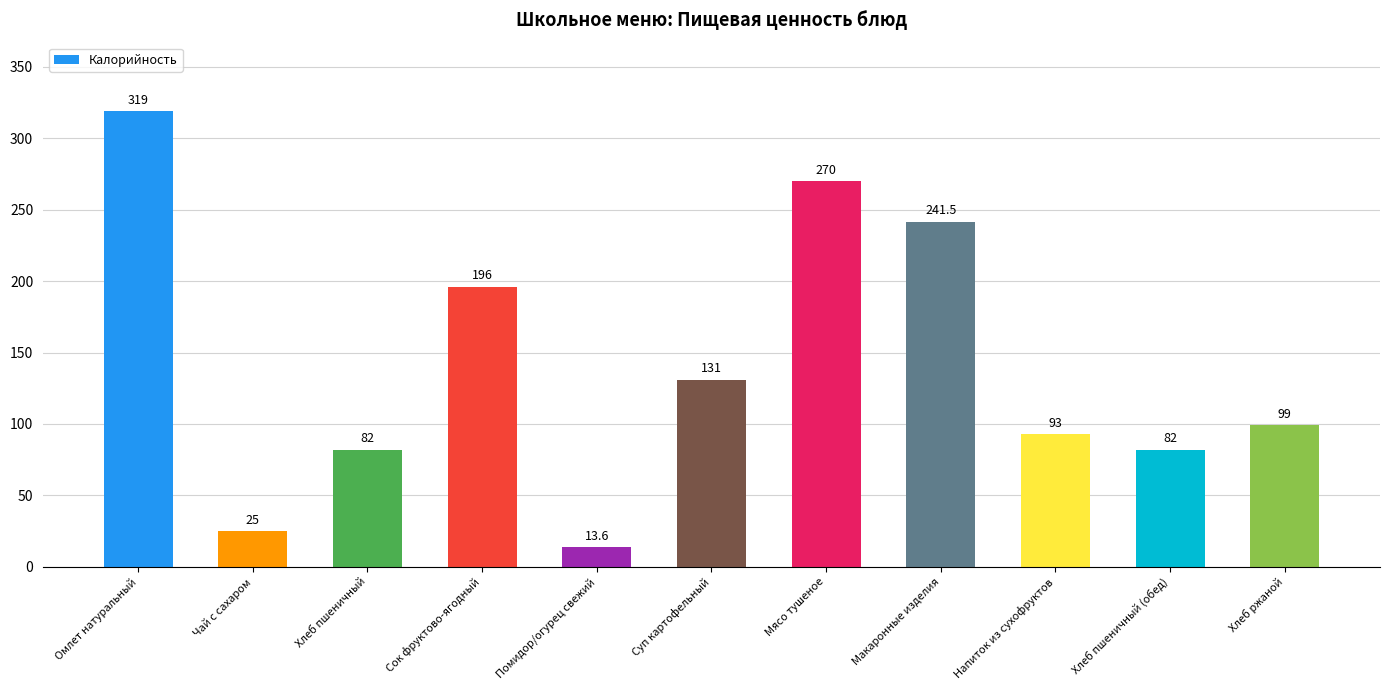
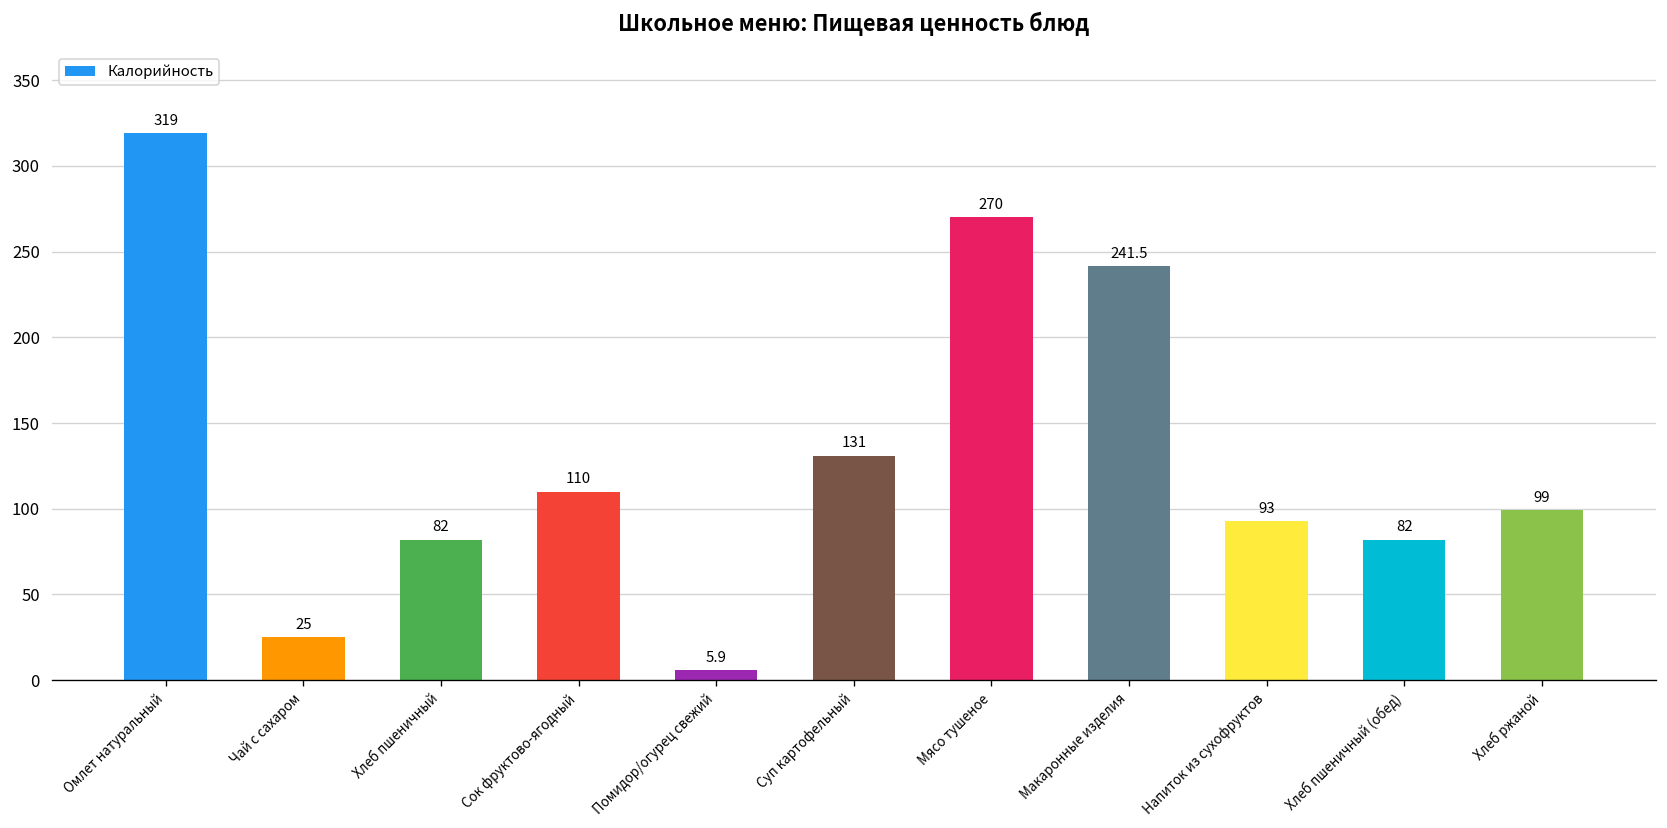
  {
    "Омлет натуральный": 319,
    "Чай с сахаром": 25,
    "Хлеб пшеничный": 82,
-   "Сок фруктово-ягодный": 196,
-   "Помидор/огурец свежий": 13.6,
+   "Сок фруктово-ягодный": 110,
+   "Помидор/огурец свежий": 5.9,
    "Суп картофельный": 131,
    "Мясо тушеное": 270,
    "Макаронные изделия": 241.5,
    "Напиток из сухофруктов": 93,
    "Хлеб пшеничный (обед)": 82,
    "Хлеб ржаной": 99
  }
